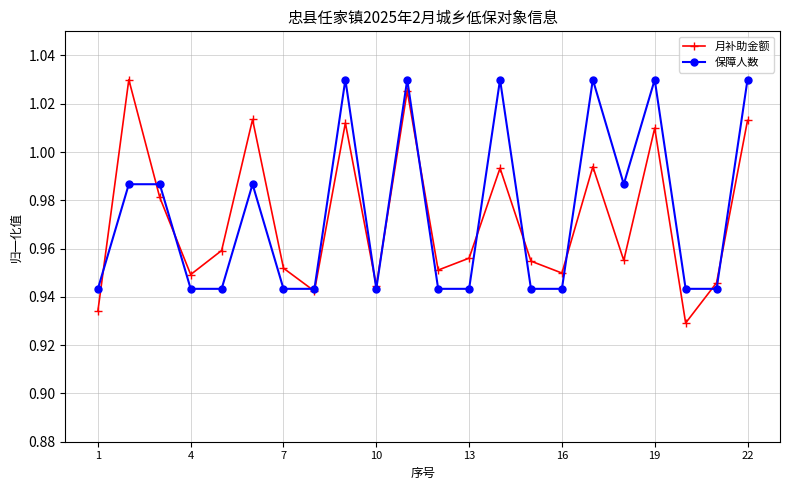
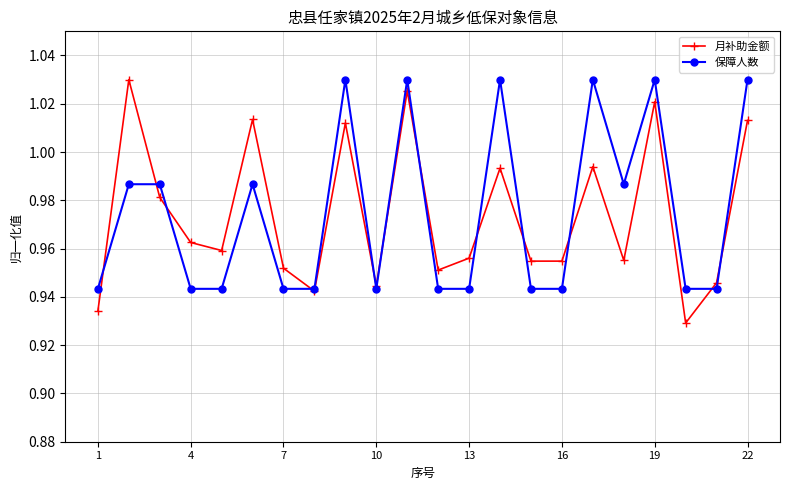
  {
    "月补助金额": {
      "1": 0.934,
-     "4": 0.949,
+     "4": 0.963,
      "7": 0.952,
      "10": 0.945,
      "13": 0.956,
-     "16": 0.950,
-     "19": 1.010,
+     "16": 0.955,
+     "19": 1.021,
      "22": 1.013
    },
    "保障人数": {
      "1": 0.943,
      "4": 0.943,
      "7": 0.943,
      "10": 0.943,
      "13": 0.943,
      "16": 0.943,
      "19": 1.030,
      "22": 1.030
    }
  }
